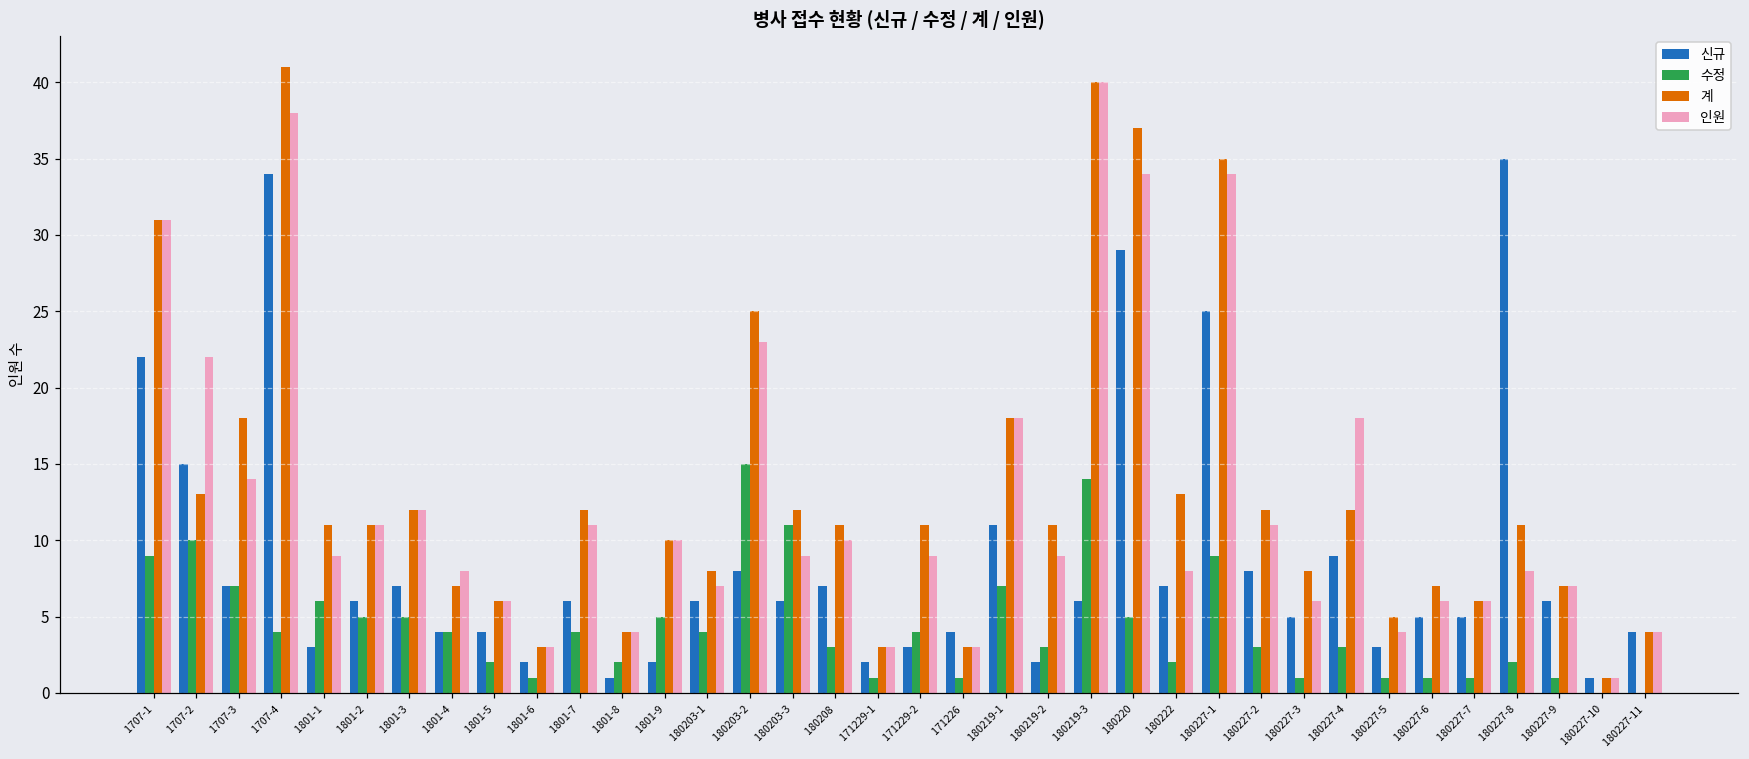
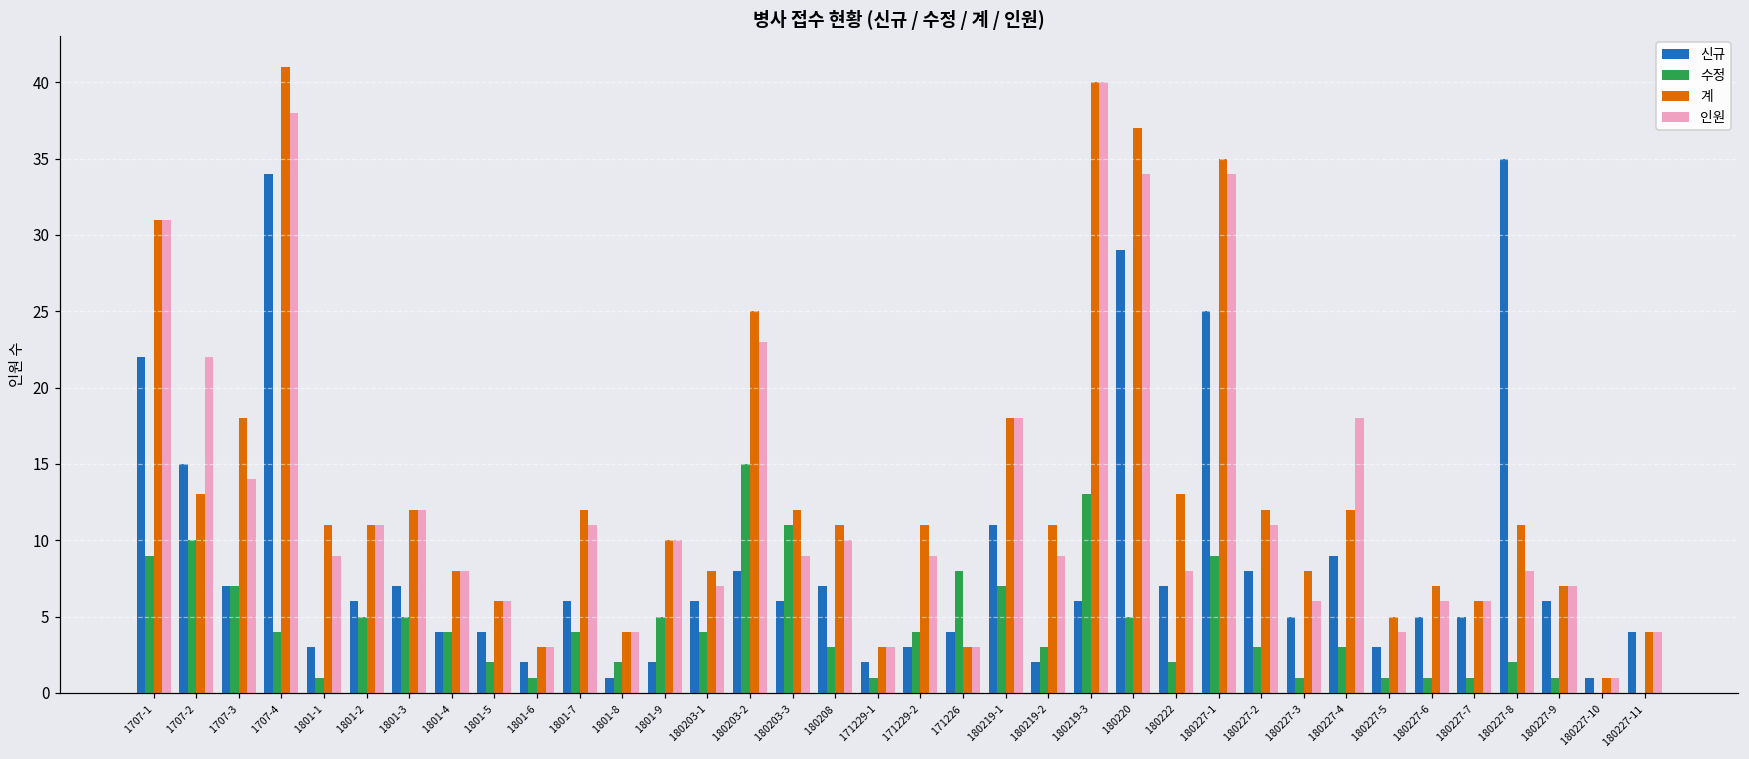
  {
    "신규": {
      "1707-1": 22,
      "1707-2": 15,
      "1707-3": 7,
      "1707-4": 34,
      "1801-1": 3,
      "1801-2": 6,
      "1801-3": 7,
      "1801-4": 4,
      "1801-5": 4,
      "1801-6": 2,
      "1801-7": 6,
      "1801-8": 1,
      "1801-9": 2,
      "180203-1": 6,
      "180203-2": 8,
      "180203-3": 6,
      "180208": 7,
      "171229-1": 2,
      "171229-2": 3,
      "171226": 4,
      "180219-1": 11,
      "180219-2": 2,
      "180219-3": 6,
      "180220": 29,
      "180222": 7,
      "180227-1": 25,
      "180227-2": 8,
      "180227-3": 5,
      "180227-4": 9,
      "180227-5": 3,
      "180227-6": 5,
      "180227-7": 5,
      "180227-8": 35,
      "180227-9": 6,
      "180227-10": 1,
      "180227-11": 4
    },
    "수정": {
      "1707-1": 9,
      "1707-2": 10,
      "1707-3": 7,
      "1707-4": 4,
-     "1801-1": 6,
+     "1801-1": 1,
      "1801-2": 5,
      "1801-3": 5,
      "1801-4": 4,
      "1801-5": 2,
      "1801-6": 1,
      "1801-7": 4,
      "1801-8": 2,
      "1801-9": 5,
      "180203-1": 4,
      "180203-2": 15,
      "180203-3": 11,
      "180208": 3,
      "171229-1": 1,
      "171229-2": 4,
-     "171226": 1,
+     "171226": 8,
      "180219-1": 7,
      "180219-2": 3,
-     "180219-3": 14,
+     "180219-3": 13,
      "180220": 5,
      "180222": 2,
      "180227-1": 9,
      "180227-2": 3,
      "180227-3": 1,
      "180227-4": 3,
      "180227-5": 1,
      "180227-6": 1,
      "180227-7": 1,
      "180227-8": 2,
      "180227-9": 1,
      "180227-10": 0,
      "180227-11": 0
    },
    "계": {
      "1707-1": 31,
      "1707-2": 13,
      "1707-3": 18,
      "1707-4": 41,
      "1801-1": 11,
      "1801-2": 11,
      "1801-3": 12,
-     "1801-4": 7,
+     "1801-4": 8,
      "1801-5": 6,
      "1801-6": 3,
      "1801-7": 12,
      "1801-8": 4,
      "1801-9": 10,
      "180203-1": 8,
      "180203-2": 25,
      "180203-3": 12,
      "180208": 11,
      "171229-1": 3,
      "171229-2": 11,
      "171226": 3,
      "180219-1": 18,
      "180219-2": 11,
      "180219-3": 40,
      "180220": 37,
      "180222": 13,
      "180227-1": 35,
      "180227-2": 12,
      "180227-3": 8,
      "180227-4": 12,
      "180227-5": 5,
      "180227-6": 7,
      "180227-7": 6,
      "180227-8": 11,
      "180227-9": 7,
      "180227-10": 1,
      "180227-11": 4
    },
    "인원": {
      "1707-1": 31,
      "1707-2": 22,
      "1707-3": 14,
      "1707-4": 38,
      "1801-1": 9,
      "1801-2": 11,
      "1801-3": 12,
      "1801-4": 8,
      "1801-5": 6,
      "1801-6": 3,
      "1801-7": 11,
      "1801-8": 4,
      "1801-9": 10,
      "180203-1": 7,
      "180203-2": 23,
      "180203-3": 9,
      "180208": 10,
      "171229-1": 3,
      "171229-2": 9,
      "171226": 3,
      "180219-1": 18,
      "180219-2": 9,
      "180219-3": 40,
      "180220": 34,
      "180222": 8,
      "180227-1": 34,
      "180227-2": 11,
      "180227-3": 6,
      "180227-4": 18,
      "180227-5": 4,
      "180227-6": 6,
      "180227-7": 6,
      "180227-8": 8,
      "180227-9": 7,
      "180227-10": 1,
      "180227-11": 4
    }
  }
